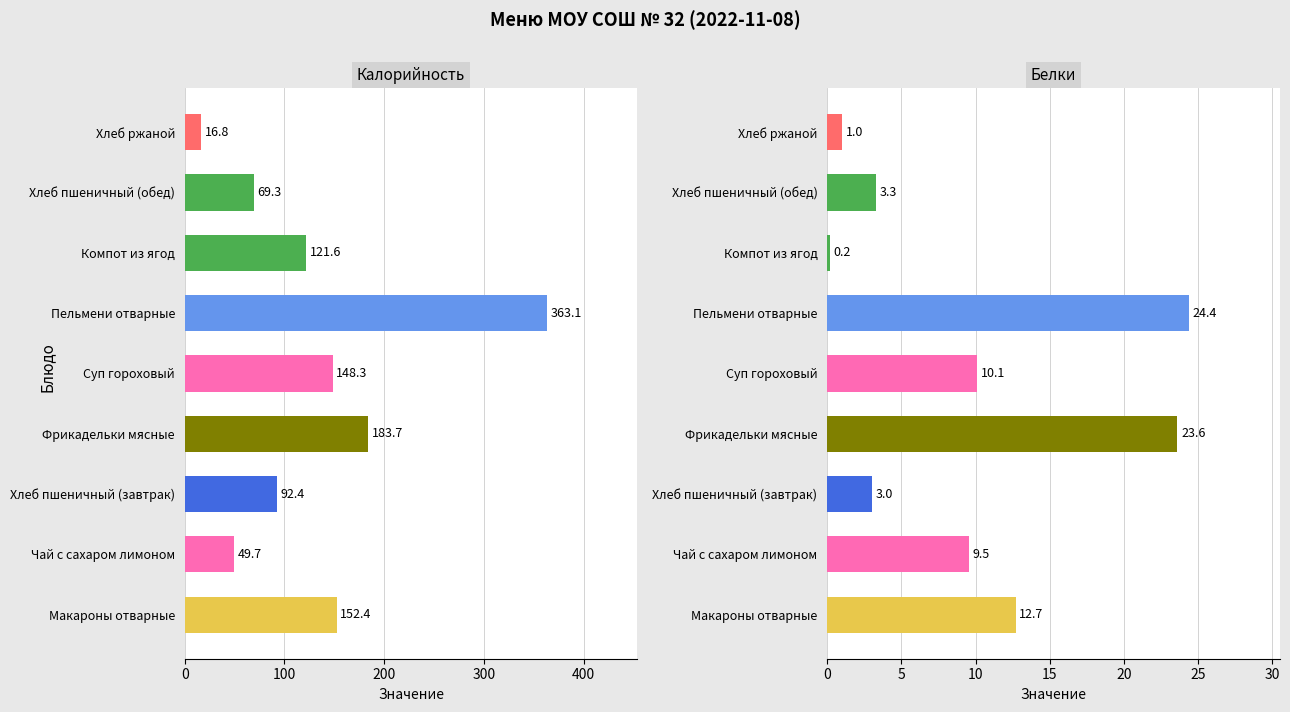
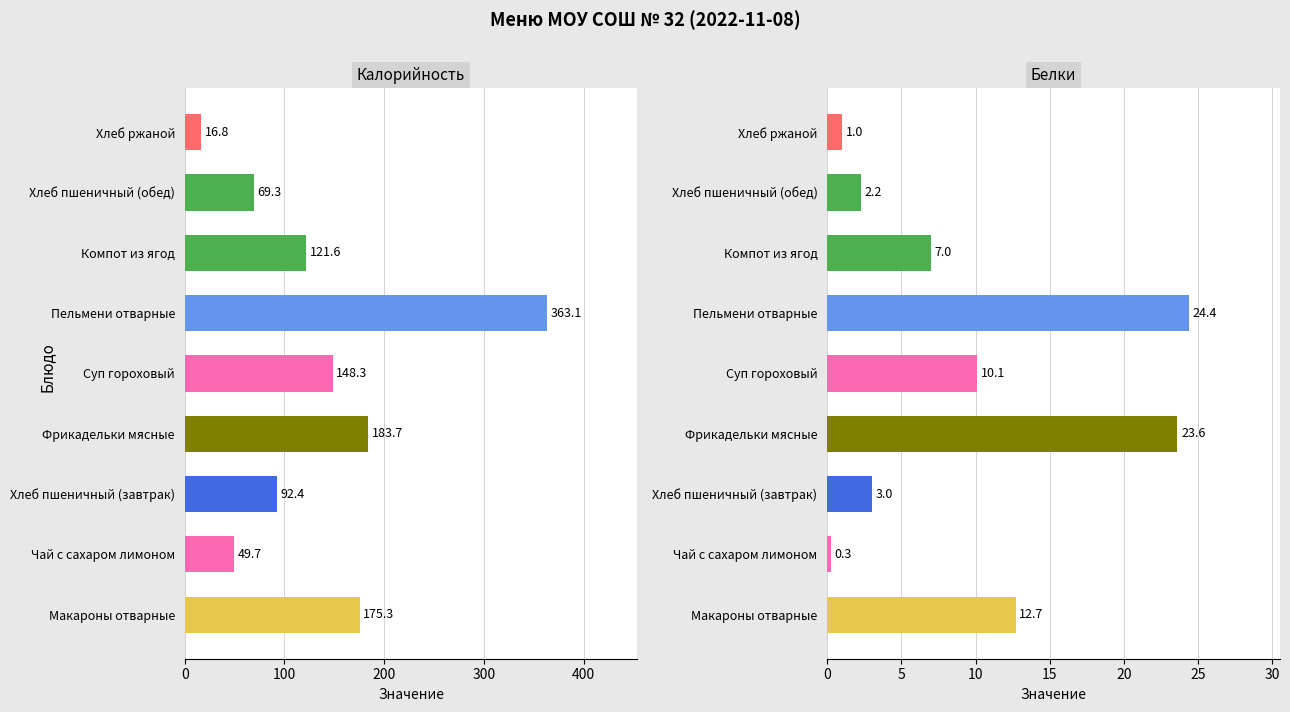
  {
    "Калорийность": {
      "Хлеб ржаной": 16.8,
      "Хлеб пшеничный (обед)": 69.3,
      "Компот из ягод": 121.6,
      "Пельмени отварные": 363.1,
      "Суп гороховый": 148.3,
      "Фрикадельки мясные": 183.7,
      "Хлеб пшеничный (завтрак)": 92.4,
      "Чай с сахаром лимоном": 49.7,
-     "Макароны отварные": 152.4
+     "Макароны отварные": 175.3
    },
    "Белки": {
      "Хлеб ржаной": 1.0,
-     "Хлеб пшеничный (обед)": 3.3,
-     "Компот из ягод": 0.2,
+     "Хлеб пшеничный (обед)": 2.2,
+     "Компот из ягод": 7.0,
      "Пельмени отварные": 24.4,
      "Суп гороховый": 10.1,
      "Фрикадельки мясные": 23.6,
      "Хлеб пшеничный (завтрак)": 3.0,
-     "Чай с сахаром лимоном": 9.5,
+     "Чай с сахаром лимоном": 0.3,
      "Макароны отварные": 12.7
    }
  }
